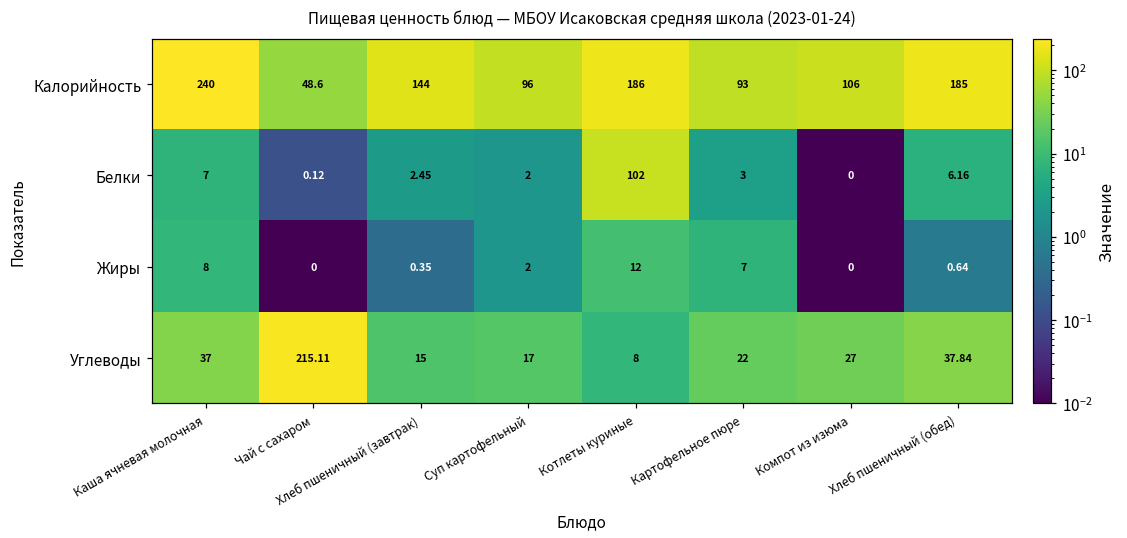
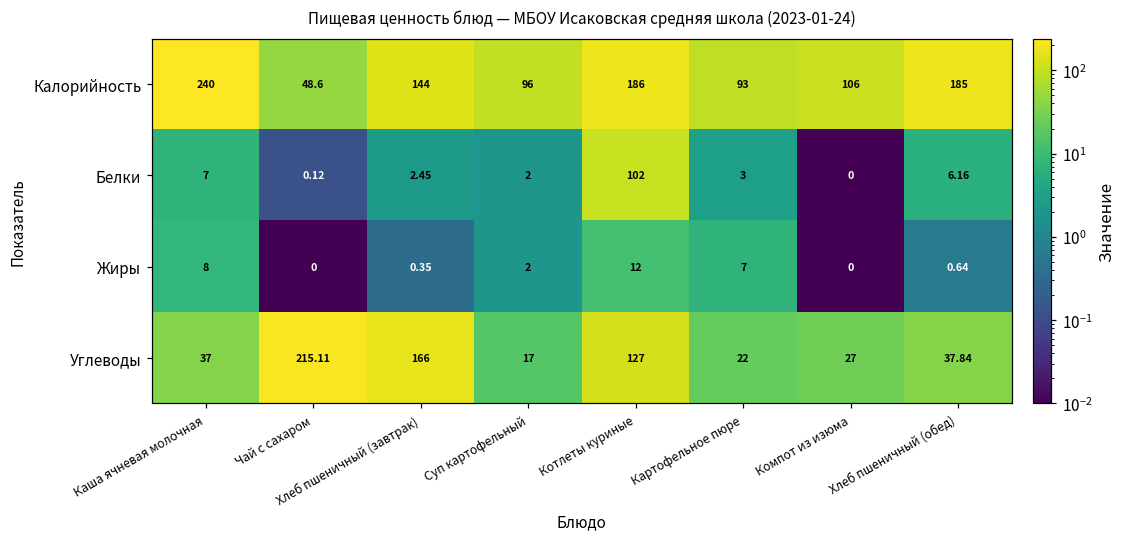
  {
    "Калорийность": {
      "Каша ячневая молочная": 240,
      "Чай с сахаром": 48.6,
      "Хлеб пшеничный (завтрак)": 144,
      "Суп картофельный": 96,
      "Котлеты куриные": 186,
      "Картофельное пюре": 93,
      "Компот из изюма": 106,
      "Хлеб пшеничный (обед)": 185
    },
    "Белки": {
      "Каша ячневая молочная": 7,
      "Чай с сахаром": 0.12,
      "Хлеб пшеничный (завтрак)": 2.45,
      "Суп картофельный": 2,
      "Котлеты куриные": 102,
      "Картофельное пюре": 3,
      "Компот из изюма": 0,
      "Хлеб пшеничный (обед)": 6.16
    },
    "Жиры": {
      "Каша ячневая молочная": 8,
      "Чай с сахаром": 0,
      "Хлеб пшеничный (завтрак)": 0.35,
      "Суп картофельный": 2,
      "Котлеты куриные": 12,
      "Картофельное пюре": 7,
      "Компот из изюма": 0,
      "Хлеб пшеничный (обед)": 0.64
    },
    "Углеводы": {
      "Каша ячневая молочная": 37,
      "Чай с сахаром": 215.11,
-     "Хлеб пшеничный (завтрак)": 15,
+     "Хлеб пшеничный (завтрак)": 166,
      "Суп картофельный": 17,
-     "Котлеты куриные": 8,
+     "Котлеты куриные": 127,
      "Картофельное пюре": 22,
      "Компот из изюма": 27,
      "Хлеб пшеничный (обед)": 37.84
    }
  }
